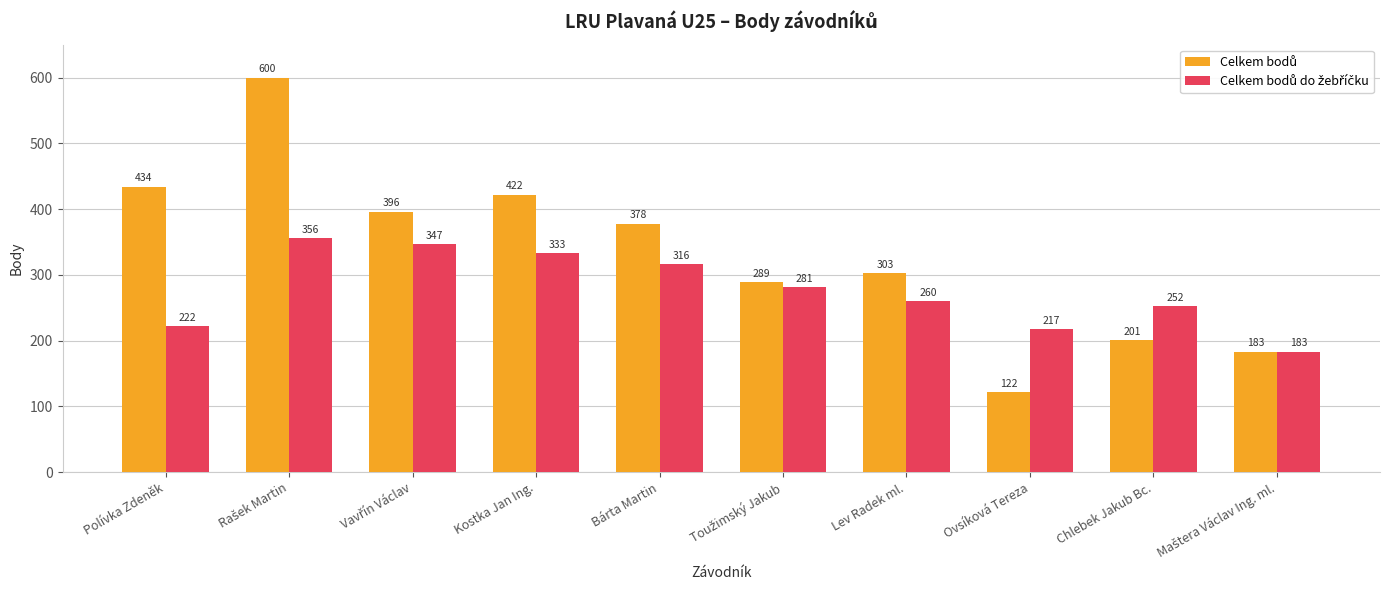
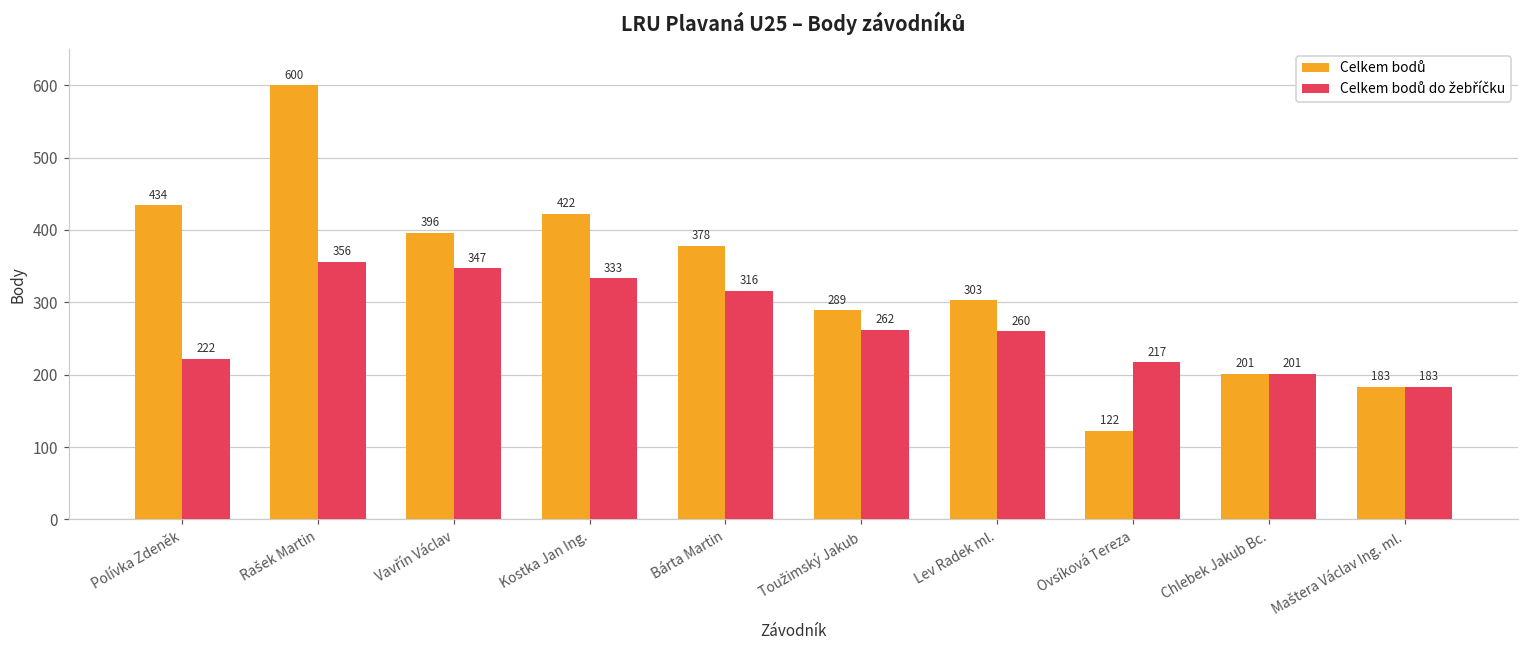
  {
    "Celkem bodů": {
      "Polívka Zdeněk": 434,
      "Rašek Martin": 600,
      "Vavřín Václav": 396,
      "Kostka Jan Ing.": 422,
      "Bárta Martin": 378,
      "Toužimský Jakub": 289,
      "Lev Radek ml.": 303,
      "Ovsíková Tereza": 122,
      "Chlebek Jakub Bc.": 201,
      "Maštera Václav Ing. ml.": 183
    },
    "Celkem bodů do žebříčku": {
      "Polívka Zdeněk": 222,
      "Rašek Martin": 356,
      "Vavřín Václav": 347,
      "Kostka Jan Ing.": 333,
      "Bárta Martin": 316,
-     "Toužimský Jakub": 281,
+     "Toužimský Jakub": 262,
      "Lev Radek ml.": 260,
      "Ovsíková Tereza": 217,
-     "Chlebek Jakub Bc.": 252,
+     "Chlebek Jakub Bc.": 201,
      "Maštera Václav Ing. ml.": 183
    }
  }
